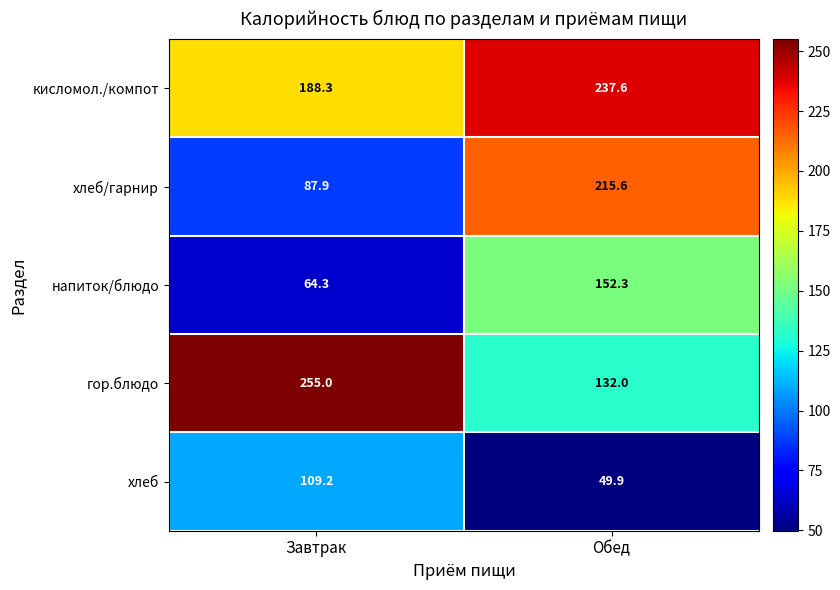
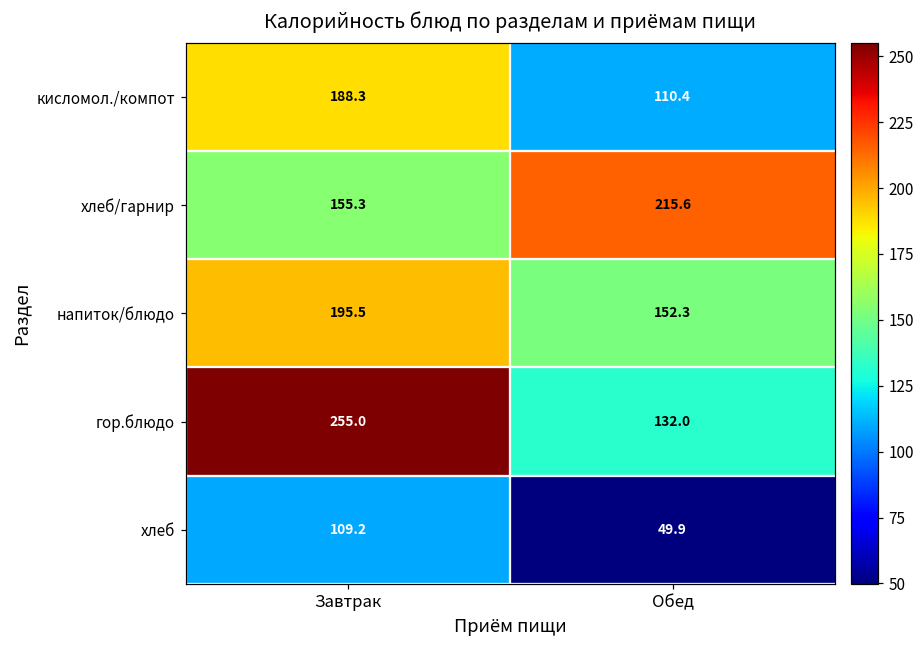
  {
    "кисломол./компот": {
      "Завтрак": 188.3,
-     "Обед": 237.6
+     "Обед": 110.4
    },
    "хлеб/гарнир": {
-     "Завтрак": 87.9,
+     "Завтрак": 155.3,
      "Обед": 215.6
    },
    "напиток/блюдо": {
-     "Завтрак": 64.3,
+     "Завтрак": 195.5,
      "Обед": 152.3
    },
    "гор.блюдо": {
      "Завтрак": 255.0,
      "Обед": 132.0
    },
    "хлеб": {
      "Завтрак": 109.2,
      "Обед": 49.9
    }
  }
